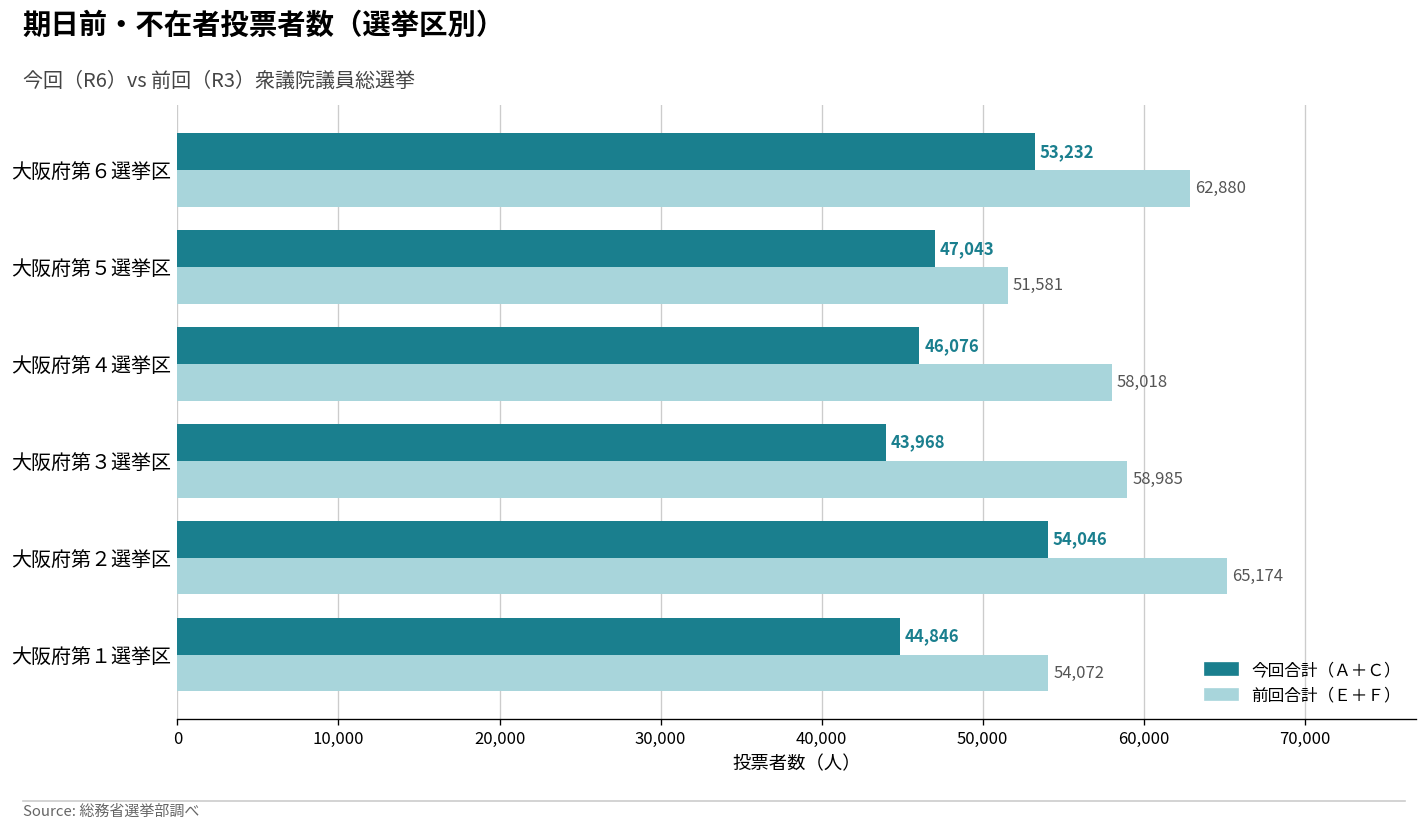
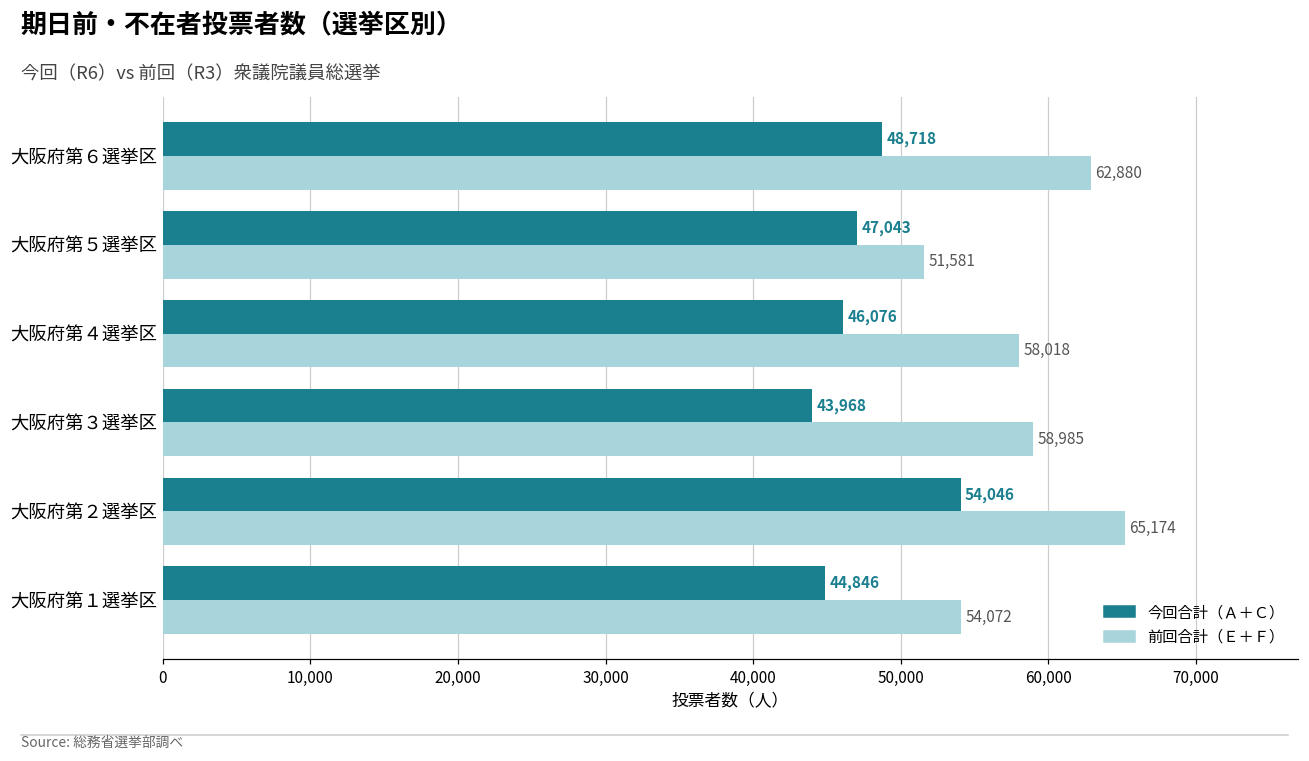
  {
    "今回合計（Ａ＋Ｃ）": {
-     "大阪府第６選挙区": "53,232",
+     "大阪府第６選挙区": "48,718",
      "大阪府第５選挙区": "47,043",
      "大阪府第４選挙区": "46,076",
      "大阪府第３選挙区": "43,968",
      "大阪府第２選挙区": "54,046",
      "大阪府第１選挙区": "44,846"
    },
    "前回合計（Ｅ＋Ｆ）": {
      "大阪府第６選挙区": "62,880",
      "大阪府第５選挙区": "51,581",
      "大阪府第４選挙区": "58,018",
      "大阪府第３選挙区": "58,985",
      "大阪府第２選挙区": "65,174",
      "大阪府第１選挙区": "54,072"
    }
  }
